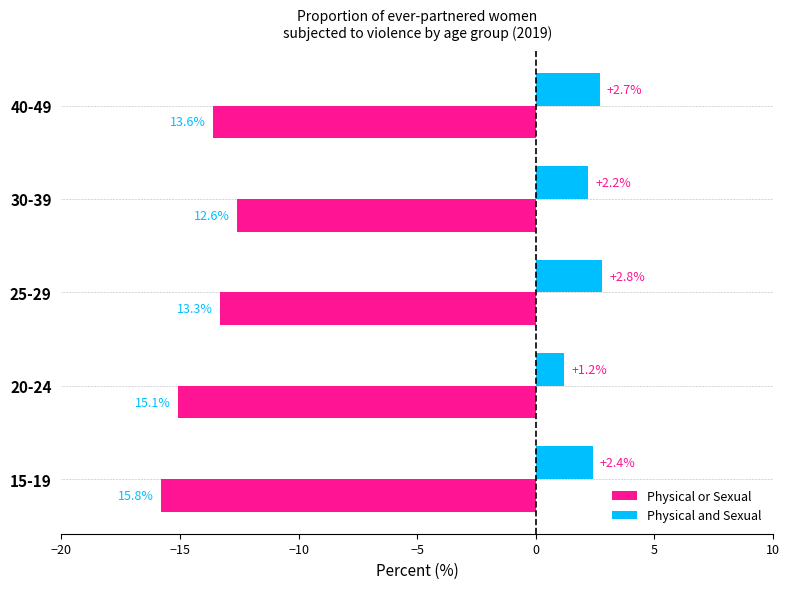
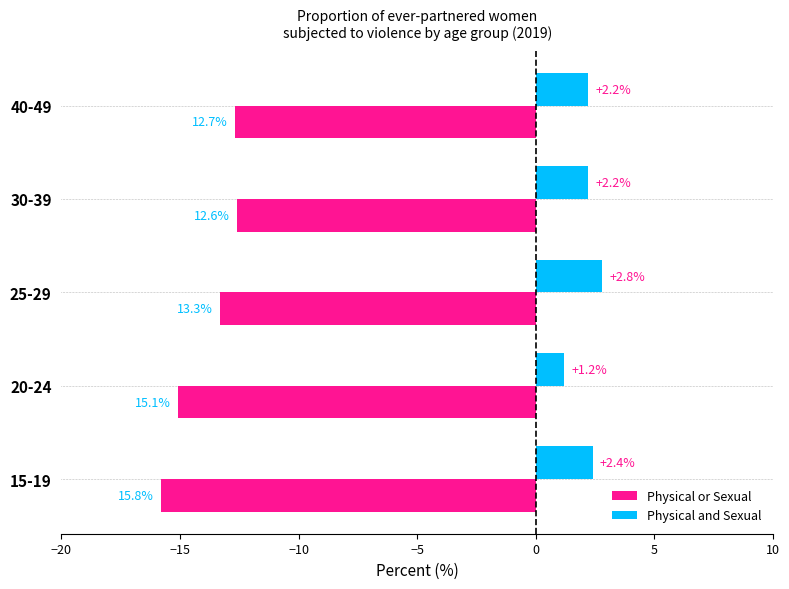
  {
    "Physical or Sexual": {
-     "40-49": "13.6%"
+     "40-49": "12.7%"
    },
    "Physical and Sexual": {
-     "40-49": "+2.7%",
+     "40-49": "+2.2%",
      "30-39": "+2.2%",
      "25-29": "+2.8%",
      "20-24": "+1.2%",
      "15-19": "+2.4%"
    }
  }
